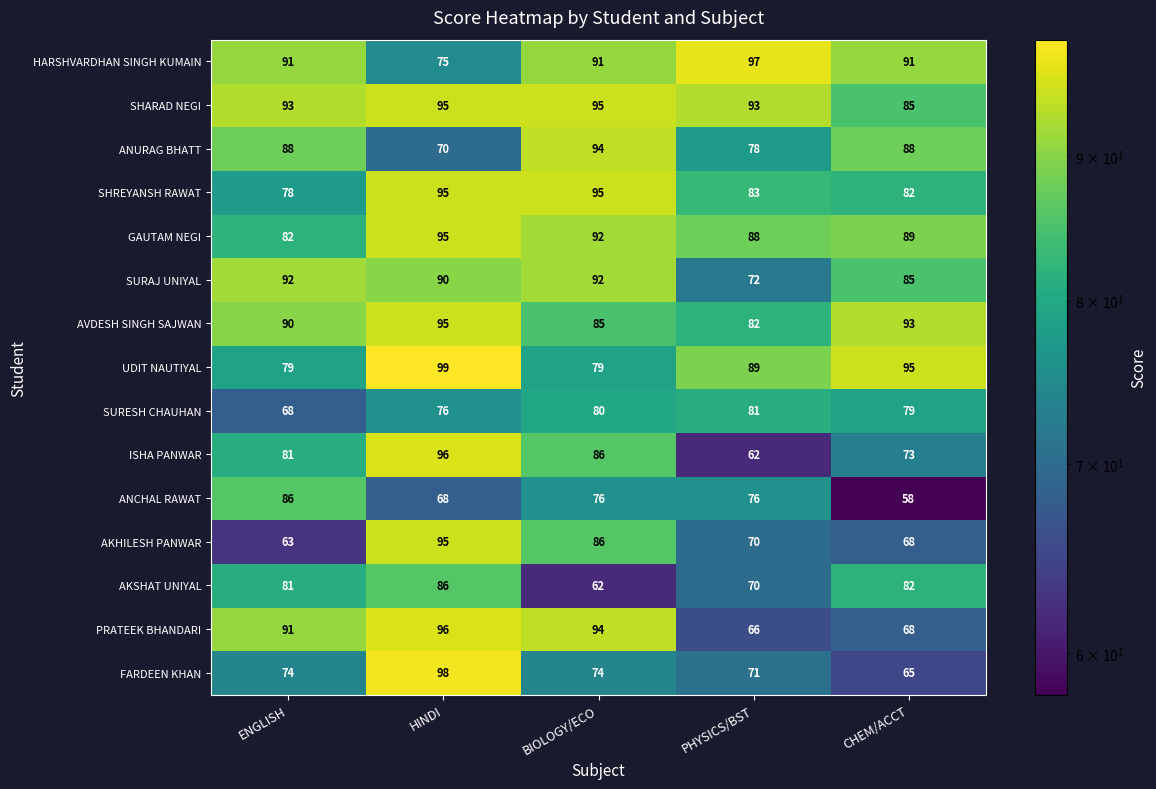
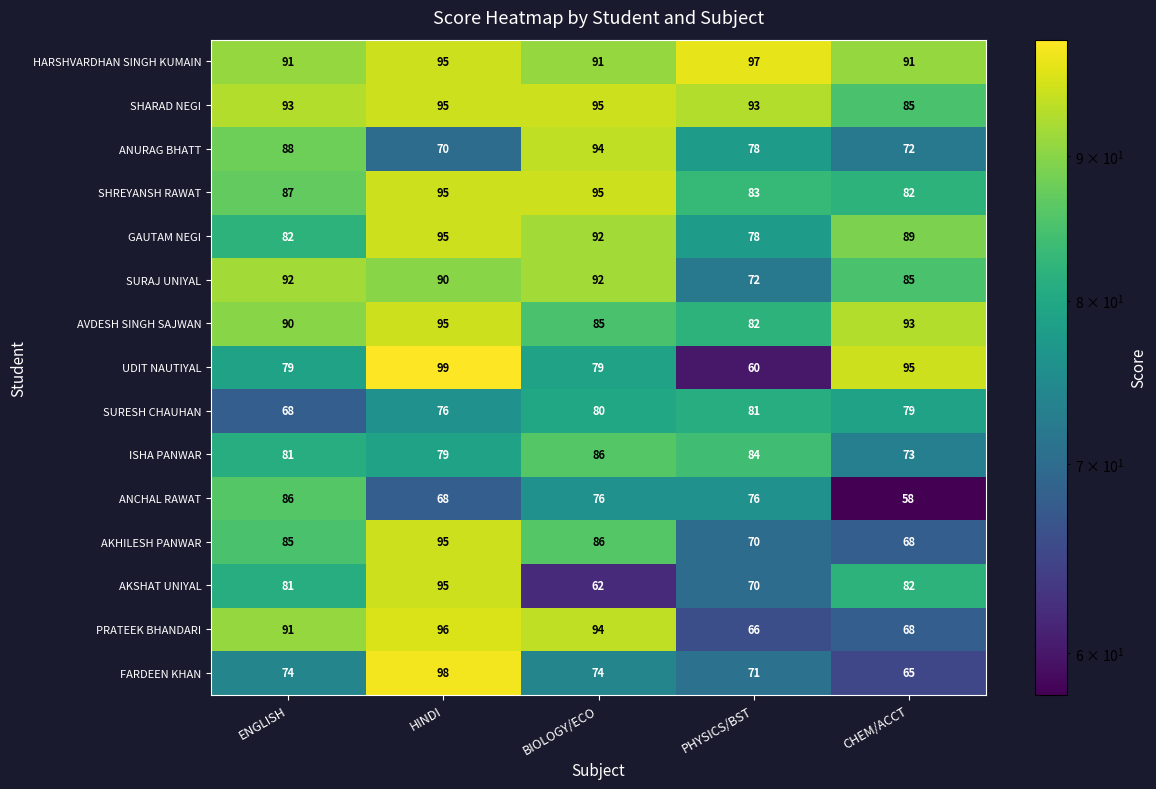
  {
    "HARSHVARDHAN SINGH KUMAIN": {
      "ENGLISH": 91,
-     "HINDI": 75,
+     "HINDI": 95,
      "BIOLOGY/ECO": 91,
      "PHYSICS/BST": 97,
      "CHEM/ACCT": 91
    },
    "SHARAD NEGI": {
      "ENGLISH": 93,
      "HINDI": 95,
      "BIOLOGY/ECO": 95,
      "PHYSICS/BST": 93,
      "CHEM/ACCT": 85
    },
    "ANURAG BHATT": {
      "ENGLISH": 88,
      "HINDI": 70,
      "BIOLOGY/ECO": 94,
      "PHYSICS/BST": 78,
-     "CHEM/ACCT": 88
+     "CHEM/ACCT": 72
    },
    "SHREYANSH RAWAT": {
-     "ENGLISH": 78,
+     "ENGLISH": 87,
      "HINDI": 95,
      "BIOLOGY/ECO": 95,
      "PHYSICS/BST": 83,
      "CHEM/ACCT": 82
    },
    "GAUTAM NEGI": {
      "ENGLISH": 82,
      "HINDI": 95,
      "BIOLOGY/ECO": 92,
-     "PHYSICS/BST": 88,
+     "PHYSICS/BST": 78,
      "CHEM/ACCT": 89
    },
    "SURAJ UNIYAL": {
      "ENGLISH": 92,
      "HINDI": 90,
      "BIOLOGY/ECO": 92,
      "PHYSICS/BST": 72,
      "CHEM/ACCT": 85
    },
    "AVDESH SINGH SAJWAN": {
      "ENGLISH": 90,
      "HINDI": 95,
      "BIOLOGY/ECO": 85,
      "PHYSICS/BST": 82,
      "CHEM/ACCT": 93
    },
    "UDIT NAUTIYAL": {
      "ENGLISH": 79,
      "HINDI": 99,
      "BIOLOGY/ECO": 79,
-     "PHYSICS/BST": 89,
+     "PHYSICS/BST": 60,
      "CHEM/ACCT": 95
    },
    "SURESH CHAUHAN": {
      "ENGLISH": 68,
      "HINDI": 76,
      "BIOLOGY/ECO": 80,
      "PHYSICS/BST": 81,
      "CHEM/ACCT": 79
    },
    "ISHA PANWAR": {
      "ENGLISH": 81,
-     "HINDI": 96,
+     "HINDI": 79,
      "BIOLOGY/ECO": 86,
-     "PHYSICS/BST": 62,
+     "PHYSICS/BST": 84,
      "CHEM/ACCT": 73
    },
    "ANCHAL RAWAT": {
      "ENGLISH": 86,
      "HINDI": 68,
      "BIOLOGY/ECO": 76,
      "PHYSICS/BST": 76,
      "CHEM/ACCT": 58
    },
    "AKHILESH PANWAR": {
-     "ENGLISH": 63,
+     "ENGLISH": 85,
      "HINDI": 95,
      "BIOLOGY/ECO": 86,
      "PHYSICS/BST": 70,
      "CHEM/ACCT": 68
    },
    "AKSHAT UNIYAL": {
      "ENGLISH": 81,
-     "HINDI": 86,
+     "HINDI": 95,
      "BIOLOGY/ECO": 62,
      "PHYSICS/BST": 70,
      "CHEM/ACCT": 82
    },
    "PRATEEK BHANDARI": {
      "ENGLISH": 91,
      "HINDI": 96,
      "BIOLOGY/ECO": 94,
      "PHYSICS/BST": 66,
      "CHEM/ACCT": 68
    },
    "FARDEEN KHAN": {
      "ENGLISH": 74,
      "HINDI": 98,
      "BIOLOGY/ECO": 74,
      "PHYSICS/BST": 71,
      "CHEM/ACCT": 65
    }
  }
